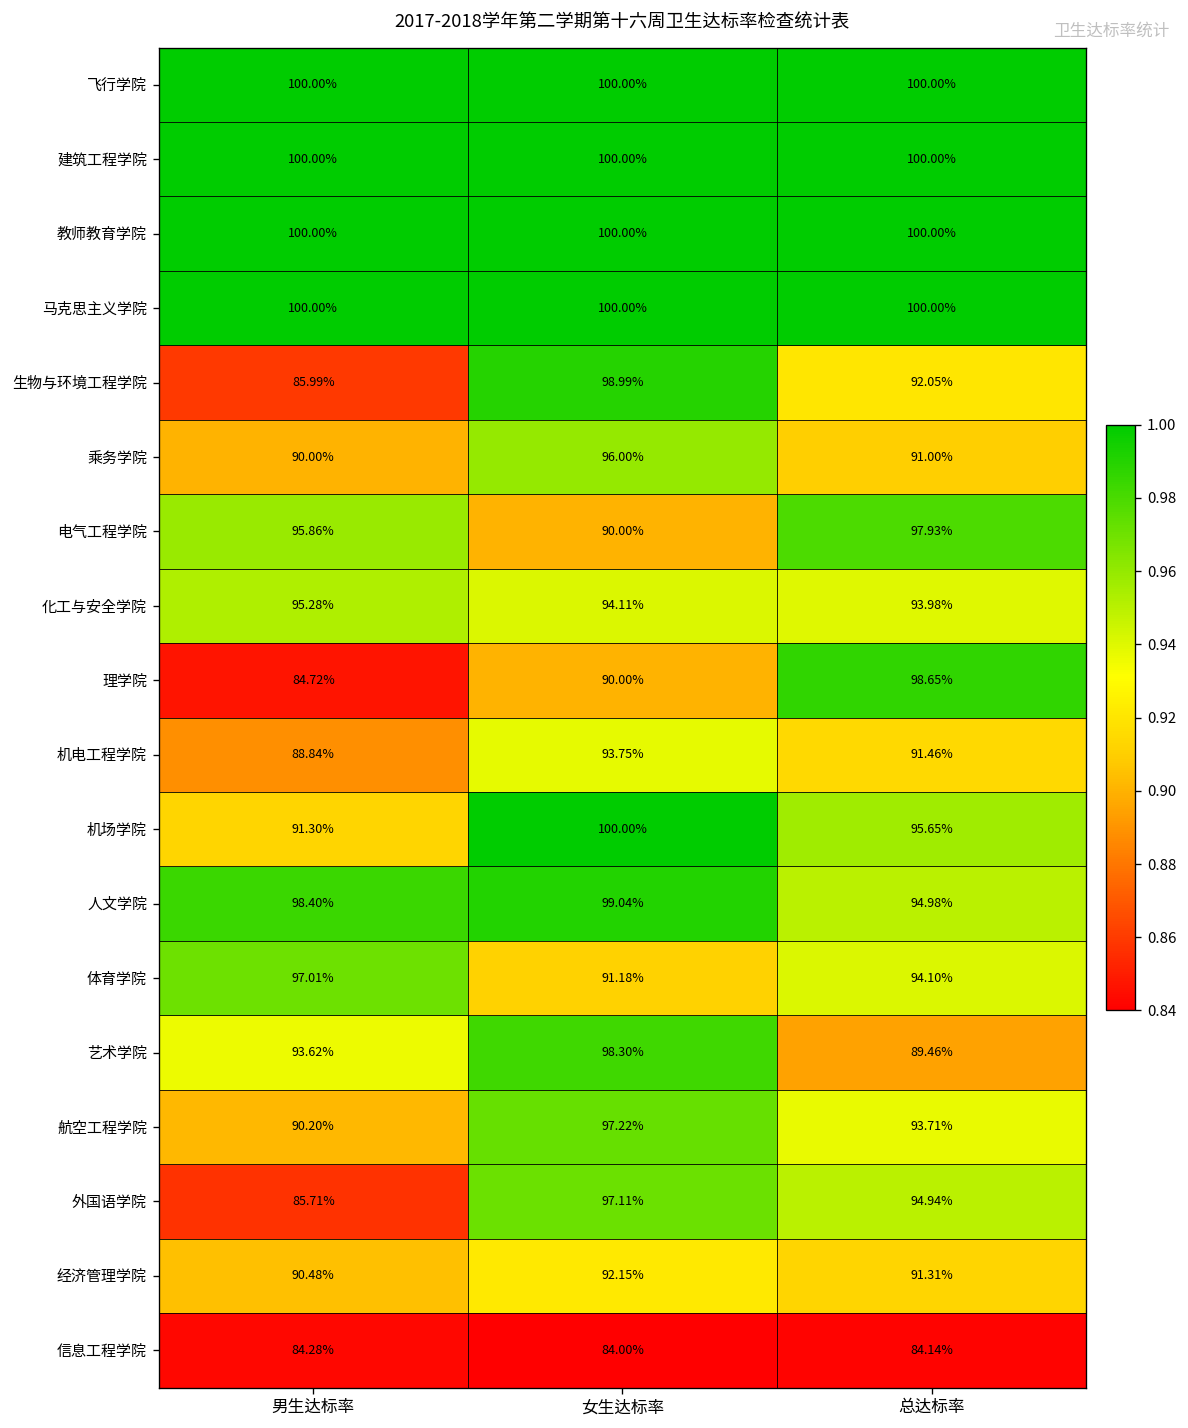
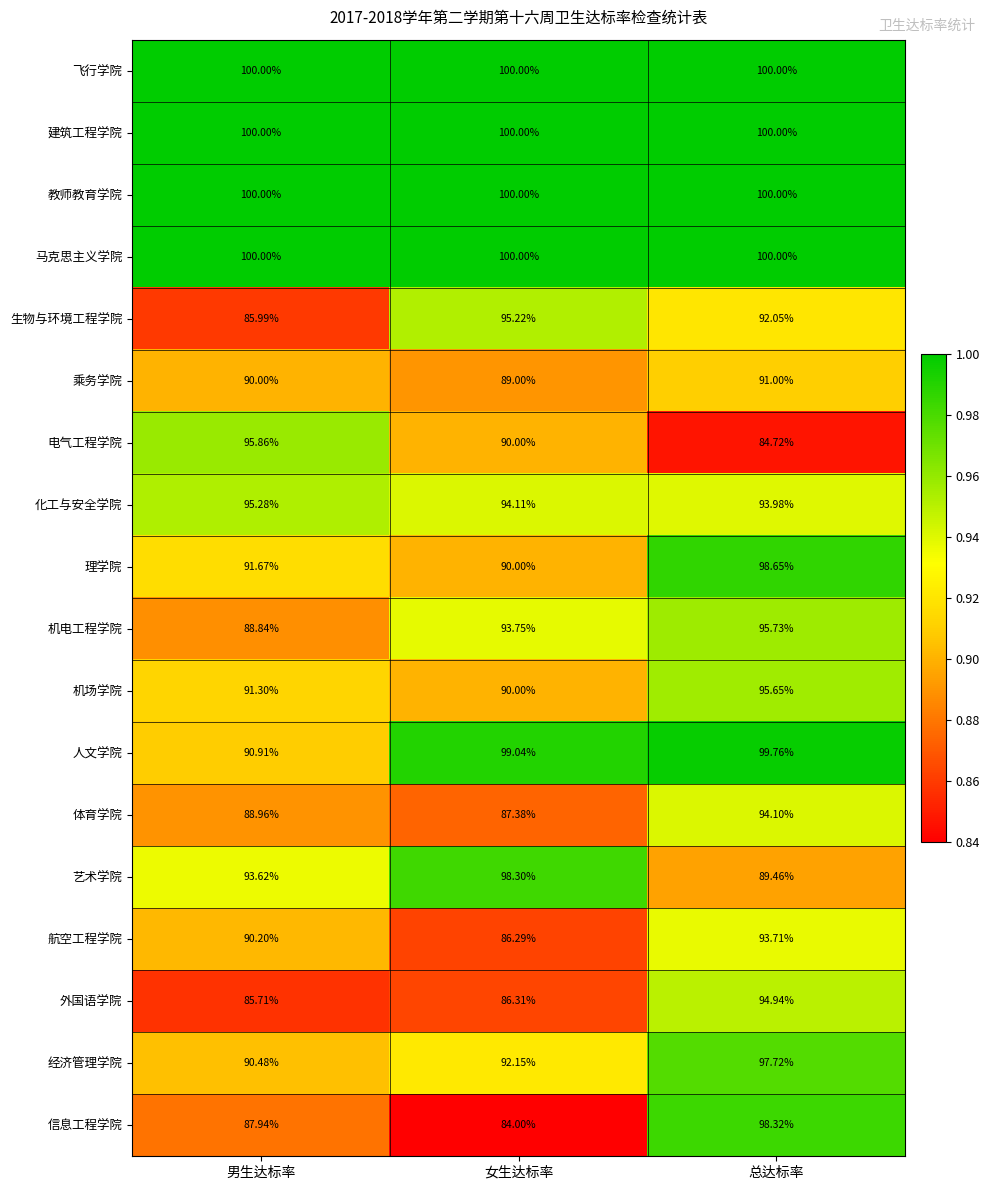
  {
    "飞行学院": {
      "男生达标率": "100.00%",
      "女生达标率": "100.00%",
      "总达标率": "100.00%"
    },
    "建筑工程学院": {
      "男生达标率": "100.00%",
      "女生达标率": "100.00%",
      "总达标率": "100.00%"
    },
    "教师教育学院": {
      "男生达标率": "100.00%",
      "女生达标率": "100.00%",
      "总达标率": "100.00%"
    },
    "马克思主义学院": {
      "男生达标率": "100.00%",
      "女生达标率": "100.00%",
      "总达标率": "100.00%"
    },
    "生物与环境工程学院": {
      "男生达标率": "85.99%",
-     "女生达标率": "98.99%",
+     "女生达标率": "95.22%",
      "总达标率": "92.05%"
    },
    "乘务学院": {
      "男生达标率": "90.00%",
-     "女生达标率": "96.00%",
+     "女生达标率": "89.00%",
      "总达标率": "91.00%"
    },
    "电气工程学院": {
      "男生达标率": "95.86%",
      "女生达标率": "90.00%",
-     "总达标率": "97.93%"
+     "总达标率": "84.72%"
    },
    "化工与安全学院": {
      "男生达标率": "95.28%",
      "女生达标率": "94.11%",
      "总达标率": "93.98%"
    },
    "理学院": {
-     "男生达标率": "84.72%",
+     "男生达标率": "91.67%",
      "女生达标率": "90.00%",
      "总达标率": "98.65%"
    },
    "机电工程学院": {
      "男生达标率": "88.84%",
      "女生达标率": "93.75%",
-     "总达标率": "91.46%"
+     "总达标率": "95.73%"
    },
    "机场学院": {
      "男生达标率": "91.30%",
-     "女生达标率": "100.00%",
+     "女生达标率": "90.00%",
      "总达标率": "95.65%"
    },
    "人文学院": {
-     "男生达标率": "98.40%",
+     "男生达标率": "90.91%",
      "女生达标率": "99.04%",
-     "总达标率": "94.98%"
+     "总达标率": "99.76%"
    },
    "体育学院": {
-     "男生达标率": "97.01%",
-     "女生达标率": "91.18%",
+     "男生达标率": "88.96%",
+     "女生达标率": "87.38%",
      "总达标率": "94.10%"
    },
    "艺术学院": {
      "男生达标率": "93.62%",
      "女生达标率": "98.30%",
      "总达标率": "89.46%"
    },
    "航空工程学院": {
      "男生达标率": "90.20%",
-     "女生达标率": "97.22%",
+     "女生达标率": "86.29%",
      "总达标率": "93.71%"
    },
    "外国语学院": {
      "男生达标率": "85.71%",
-     "女生达标率": "97.11%",
+     "女生达标率": "86.31%",
      "总达标率": "94.94%"
    },
    "经济管理学院": {
      "男生达标率": "90.48%",
      "女生达标率": "92.15%",
-     "总达标率": "91.31%"
+     "总达标率": "97.72%"
    },
    "信息工程学院": {
-     "男生达标率": "84.28%",
+     "男生达标率": "87.94%",
      "女生达标率": "84.00%",
-     "总达标率": "84.14%"
+     "总达标率": "98.32%"
    }
  }
